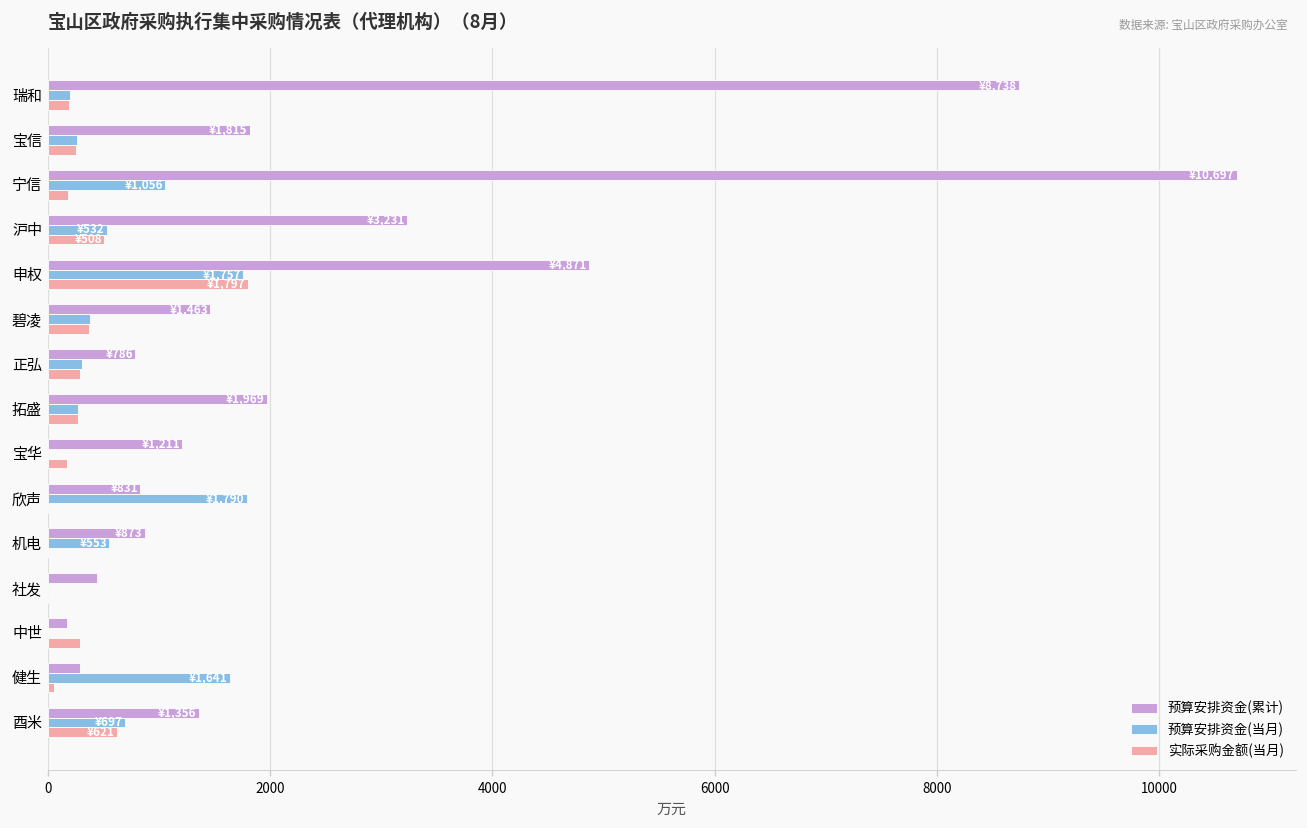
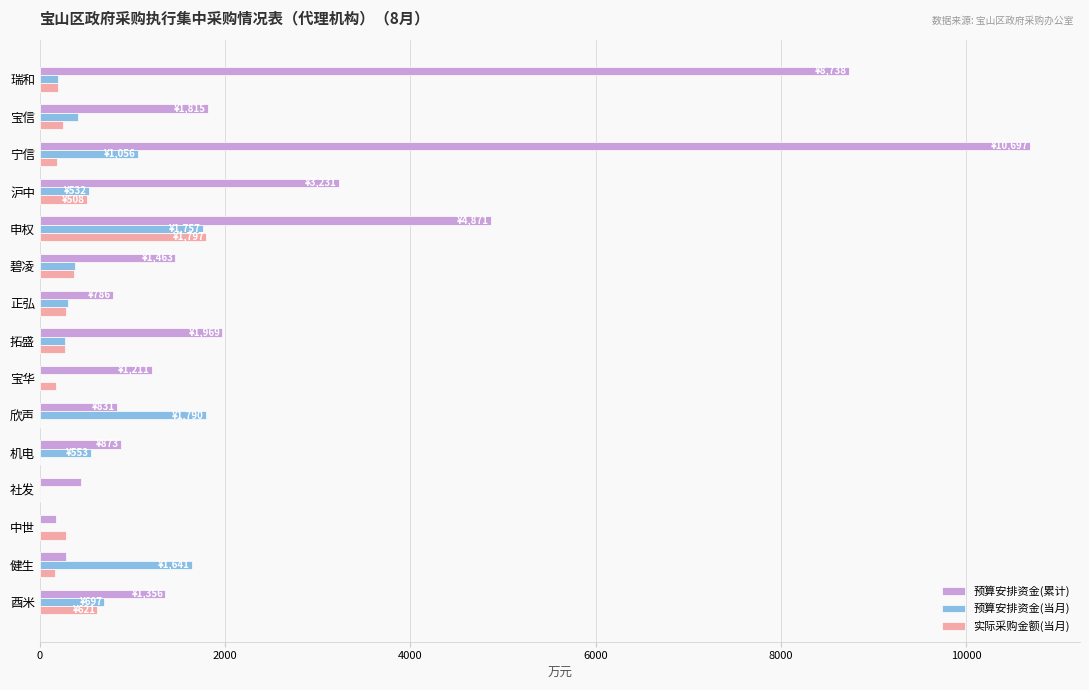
  {
    "预算安排资金(累计)": {
      "宝信": "¥1,815",
      "申权": "¥4,871",
      "拓盛": "¥1,969",
      "宝华": "¥1,211",
      "欣声": "¥831",
      "机电": "¥873"
    },
    "预算安排资金(当月)": {
      "瑞和": "200",
-     "宝信": "300",
+     "宝信": "400",
      "碧凌": "400",
      "正弘": "300",
      "拓盛": "300",
      "宝华": "0",
      "欣声": "1800",
      "社发": "0",
      "中世": "0",
      "健生": "1600"
    },
    "实际采购金额(当月)": {
      "瑞和": "200",
      "宝信": "300",
      "宁信": "200",
      "碧凌": "400",
      "正弘": "300",
      "拓盛": "300",
      "宝华": "200",
      "欣声": "0",
      "机电": "0",
      "社发": "0",
      "中世": "300",
-     "健生": "100"
+     "健生": "200"
    }
  }
